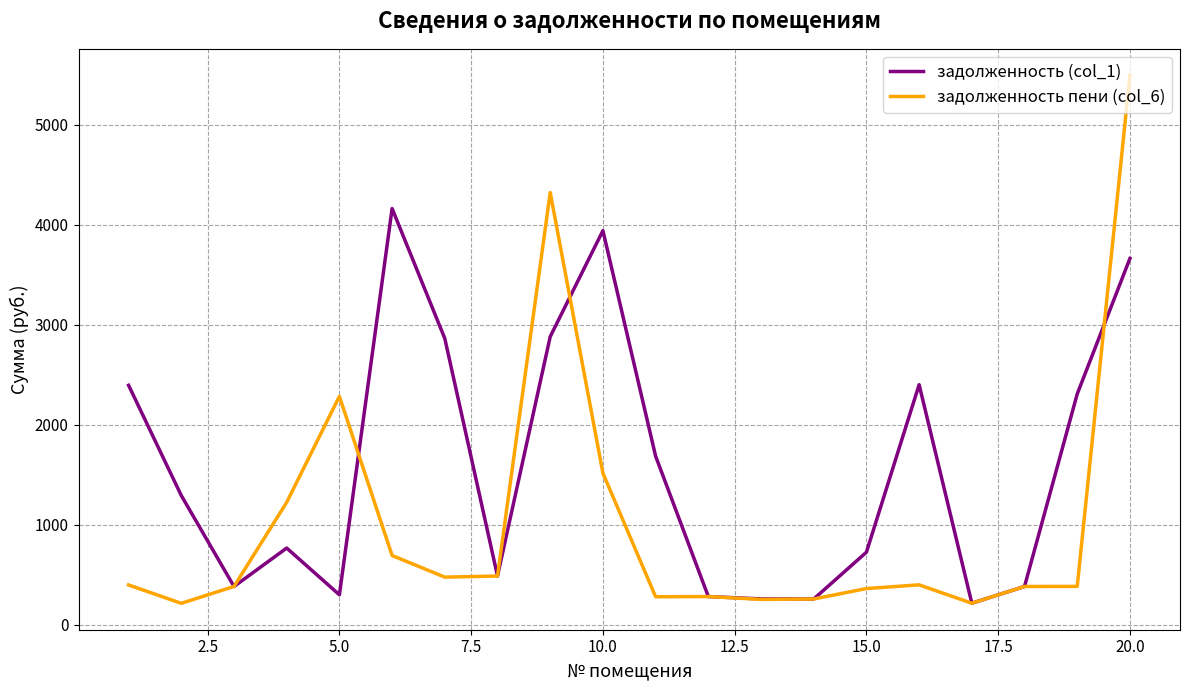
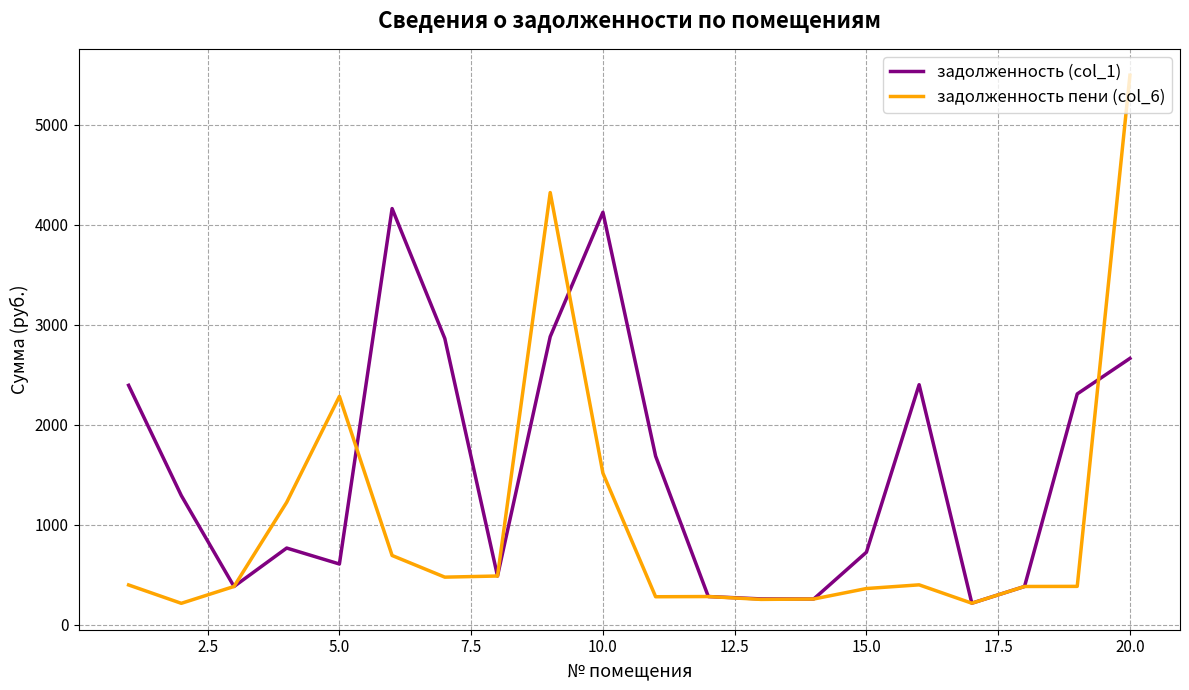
  {
    "задолженность (col_1)": {
-     "5.0": 300,
-     "10.0": 3940,
+     "5.0": 610,
+     "10.0": 4120,
      "15.0": 730,
-     "20.0": 3660
+     "20.0": 2660
    },
    "задолженность пени (col_6)": {
      "5.0": 2280,
      "10.0": 1520,
      "15.0": 360
    }
  }
